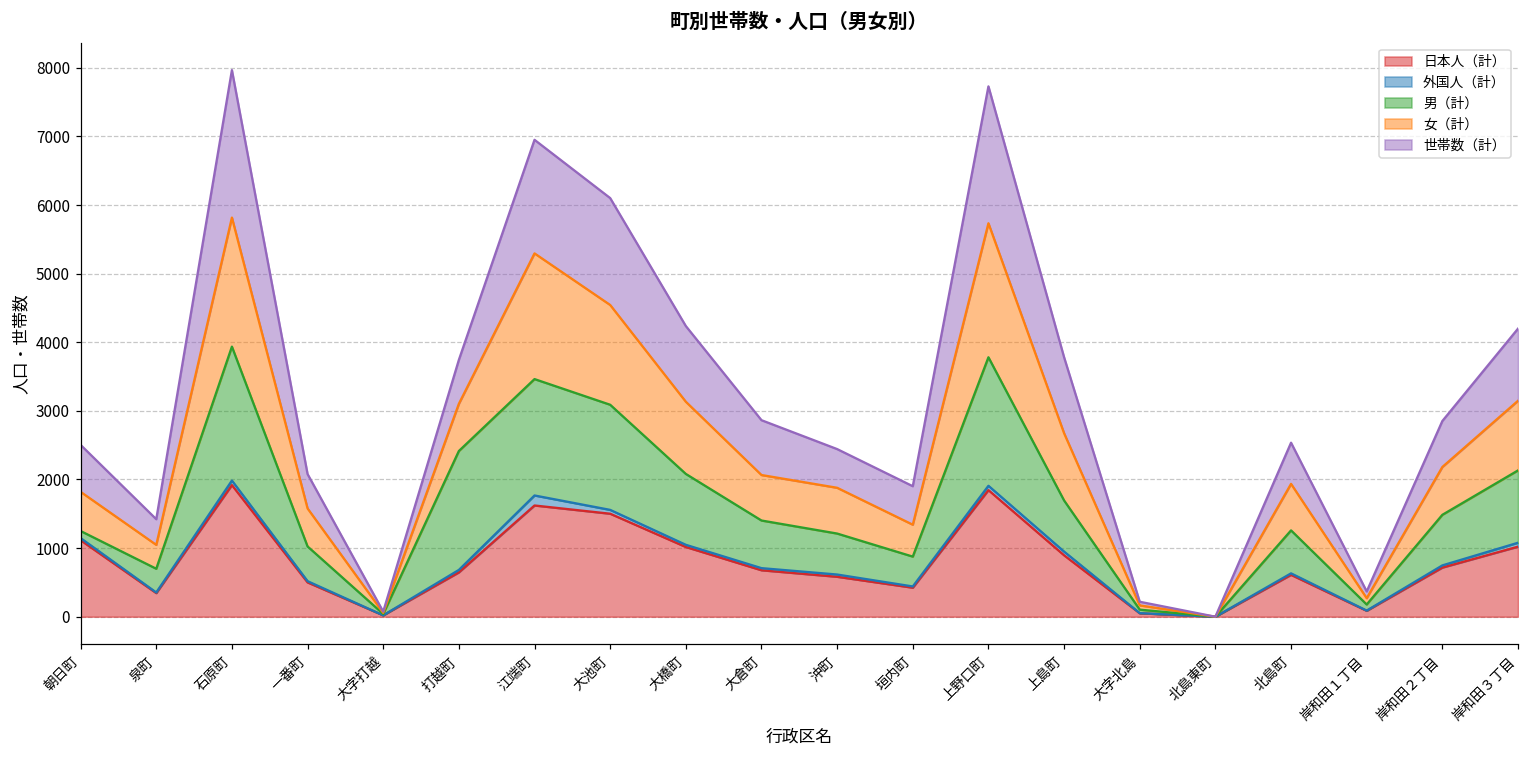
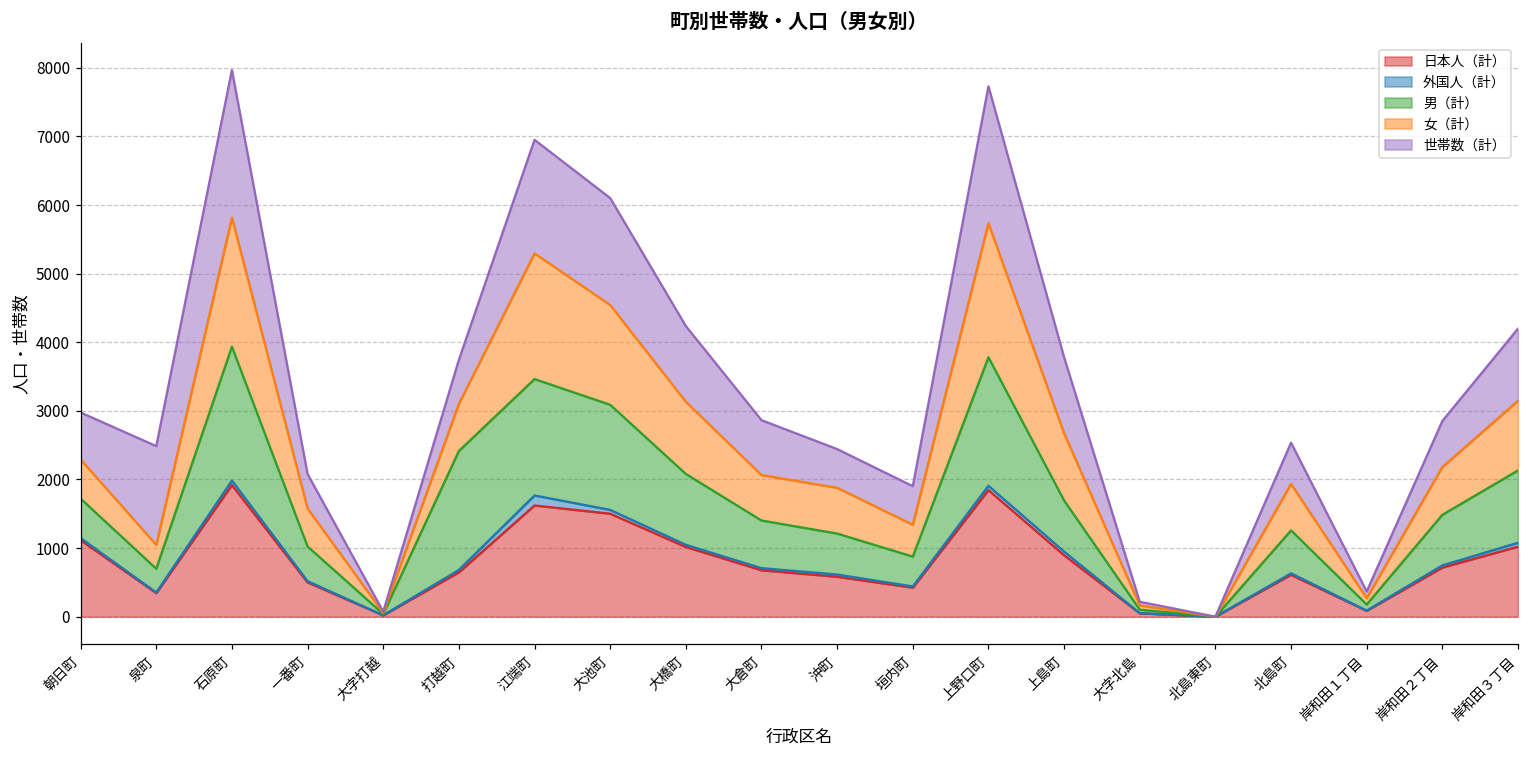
  {
    "日本人（計）": {
      "石原町": 1900,
      "江端町": 1600,
      "大池町": 1500,
      "上野口町": 1800,
      "上島町": 900,
      "岸和田３丁目": 1000
    },
    "外国人（計）": {
      "石原町": 100,
      "江端町": 100,
      "大池町": 100,
      "上野口町": 100,
      "上島町": 100,
      "岸和田３丁目": 100
    },
    "男（計）": {
-     "朝日町": 100,
+     "朝日町": 600,
      "泉町": 300,
      "石原町": 2000,
      "一番町": 500,
      "打越町": 1700,
      "江端町": 1700,
      "大池町": 1500,
      "大橋町": 1000,
      "大倉町": 700,
      "沖町": 600,
      "垣内町": 400,
      "上野口町": 1900,
      "上島町": 700,
      "大字北島": 100,
      "北島町": 600,
      "岸和田１丁目": 100,
      "岸和田２丁目": 700,
      "岸和田３丁目": 1100
    },
    "女（計）": {
      "朝日町": 600,
      "泉町": 300,
      "石原町": 1900,
      "一番町": 600,
      "打越町": 700,
      "江端町": 1800,
      "大池町": 1500,
      "大橋町": 1100,
      "大倉町": 700,
      "沖町": 700,
      "垣内町": 500,
      "上野口町": 2000,
      "上島町": 1000,
      "大字北島": 100,
      "北島町": 700,
      "岸和田１丁目": 100,
      "岸和田２丁目": 700,
      "岸和田３丁目": 1000
    },
    "世帯数（計）": {
      "朝日町": 700,
-     "泉町": 400,
+     "泉町": 1400,
      "石原町": 2100,
      "一番町": 500,
      "打越町": 600,
      "江端町": 1700,
      "大池町": 1600,
      "大橋町": 1100,
      "大倉町": 800,
      "沖町": 600,
      "垣内町": 600,
      "上野口町": 2000,
      "上島町": 1100,
      "大字北島": 100,
      "北島町": 600,
      "岸和田１丁目": 100,
      "岸和田２丁目": 700,
      "岸和田３丁目": 1100
    }
  }
